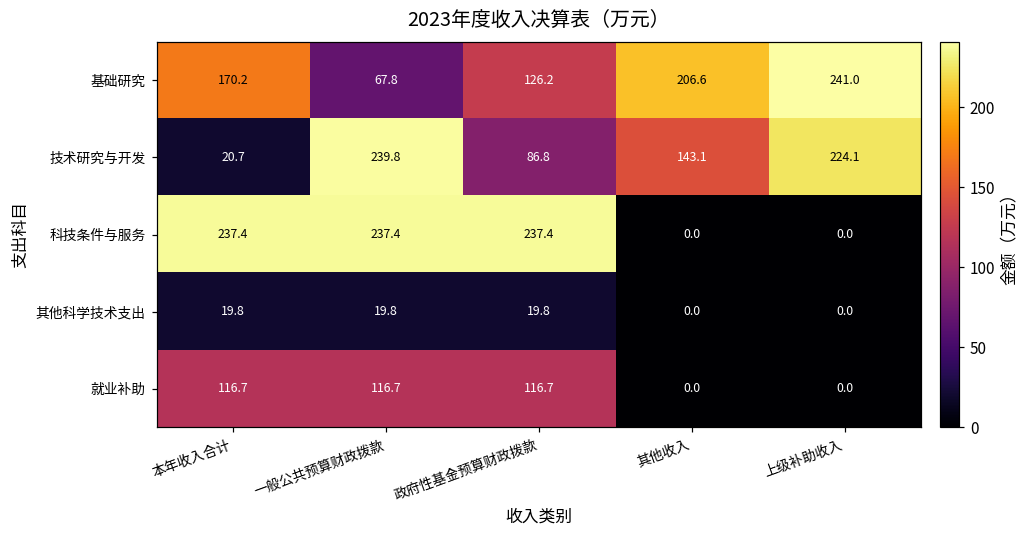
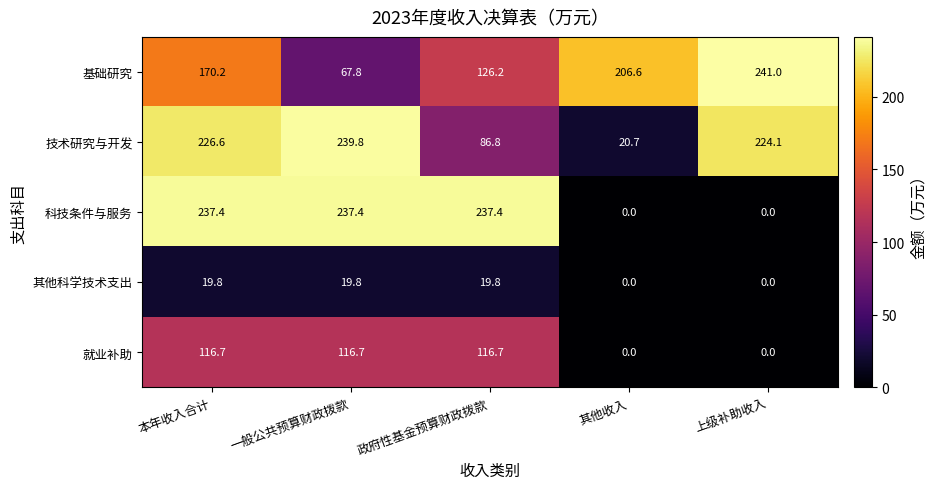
  {
    "基础研究": {
      "本年收入合计": 170.2,
      "一般公共预算财政拨款": 67.8,
      "政府性基金预算财政拨款": 126.2,
      "其他收入": 206.6,
      "上级补助收入": 241.0
    },
    "技术研究与开发": {
-     "本年收入合计": 20.7,
+     "本年收入合计": 226.6,
      "一般公共预算财政拨款": 239.8,
      "政府性基金预算财政拨款": 86.8,
-     "其他收入": 143.1,
+     "其他收入": 20.7,
      "上级补助收入": 224.1
    },
    "科技条件与服务": {
      "本年收入合计": 237.4,
      "一般公共预算财政拨款": 237.4,
      "政府性基金预算财政拨款": 237.4,
      "其他收入": 0.0,
      "上级补助收入": 0.0
    },
    "其他科学技术支出": {
      "本年收入合计": 19.8,
      "一般公共预算财政拨款": 19.8,
      "政府性基金预算财政拨款": 19.8,
      "其他收入": 0.0,
      "上级补助收入": 0.0
    },
    "就业补助": {
      "本年收入合计": 116.7,
      "一般公共预算财政拨款": 116.7,
      "政府性基金预算财政拨款": 116.7,
      "其他收入": 0.0,
      "上级补助收入": 0.0
    }
  }
